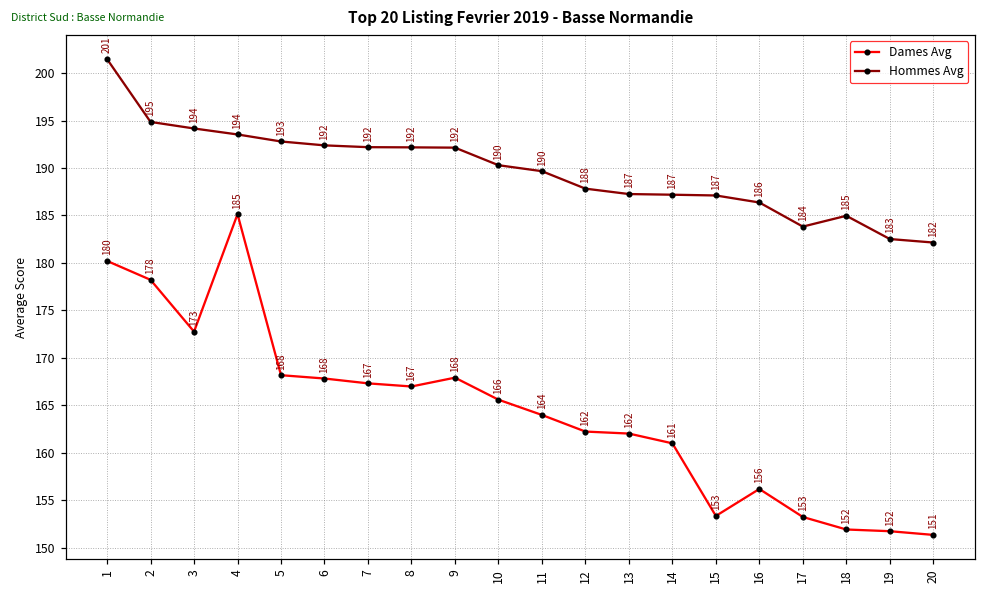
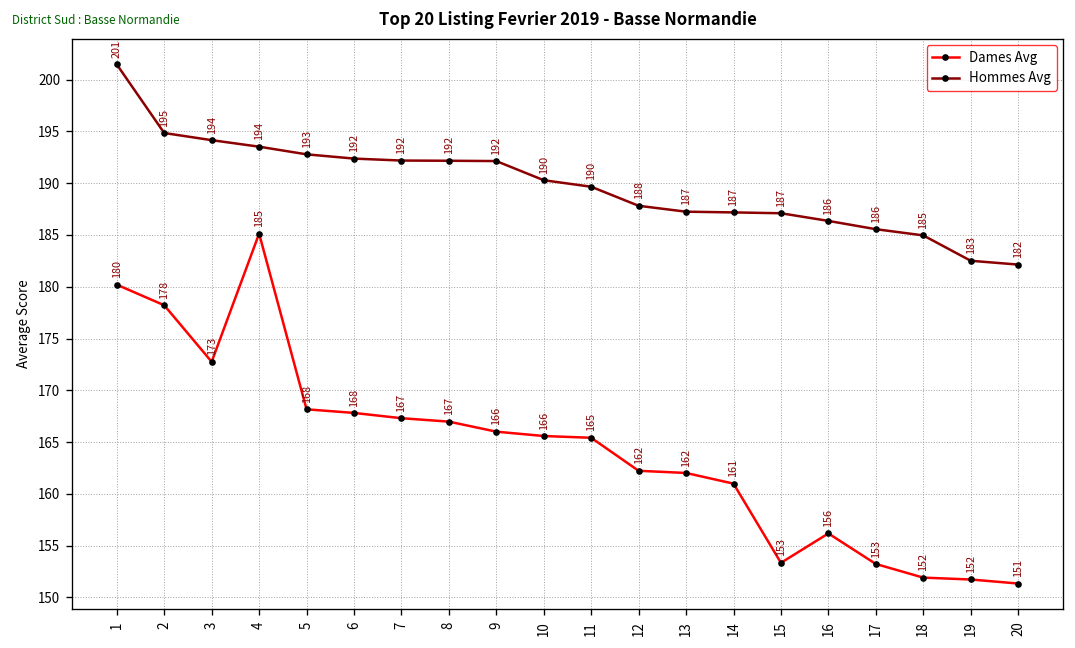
  {
    "Dames Avg": {
      "1": 180,
      "2": 178,
      "3": 173,
      "4": 185,
      "5": 168,
      "6": 168,
      "7": 167,
      "8": 167,
-     "9": 168,
+     "9": 166,
      "10": 166,
-     "11": 164,
+     "11": 165,
      "12": 162,
      "13": 162,
      "14": 161,
      "15": 153,
      "16": 156,
      "17": 153,
      "18": 152,
      "19": 152,
      "20": 151
    },
    "Hommes Avg": {
      "1": 201,
      "2": 195,
      "3": 194,
      "4": 194,
      "5": 193,
      "6": 192,
      "7": 192,
      "8": 192,
      "9": 192,
      "10": 190,
      "11": 190,
      "12": 188,
      "13": 187,
      "14": 187,
      "15": 187,
      "16": 186,
-     "17": 184,
+     "17": 186,
      "18": 185,
      "19": 183,
      "20": 182
    }
  }
